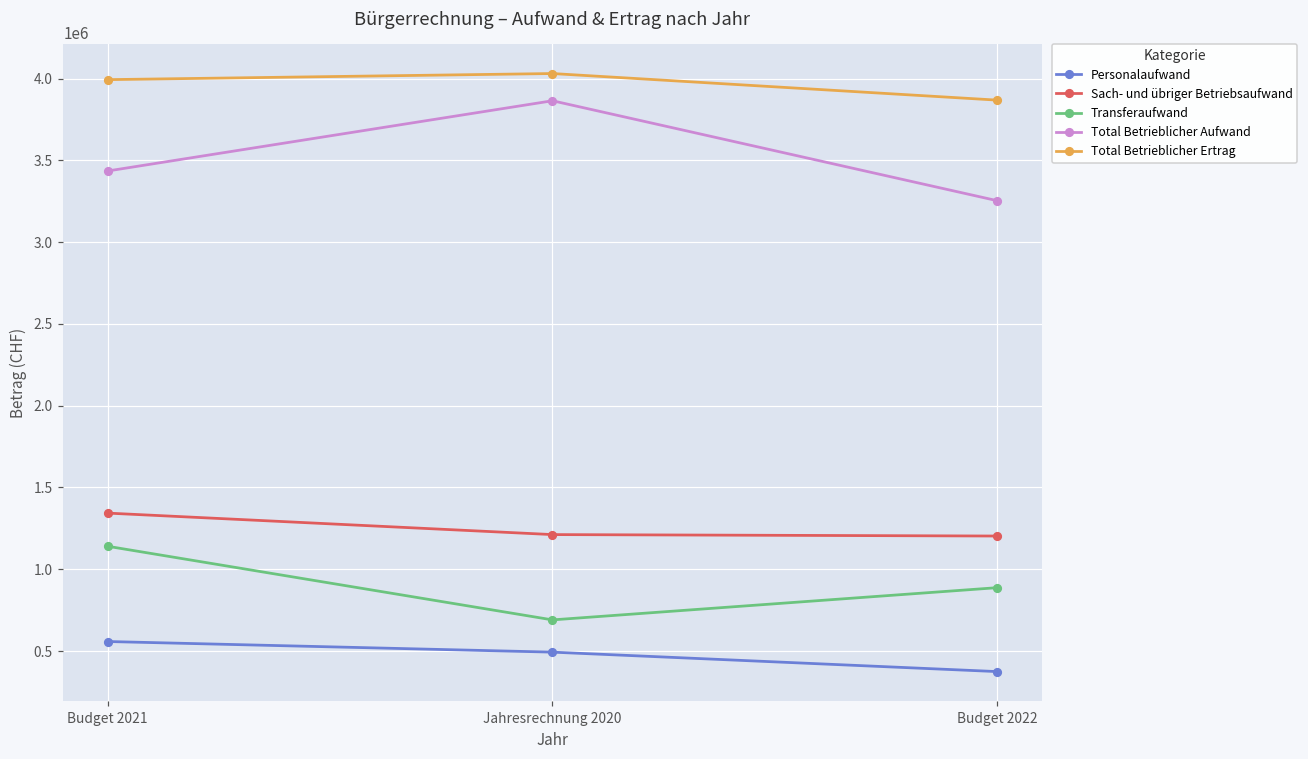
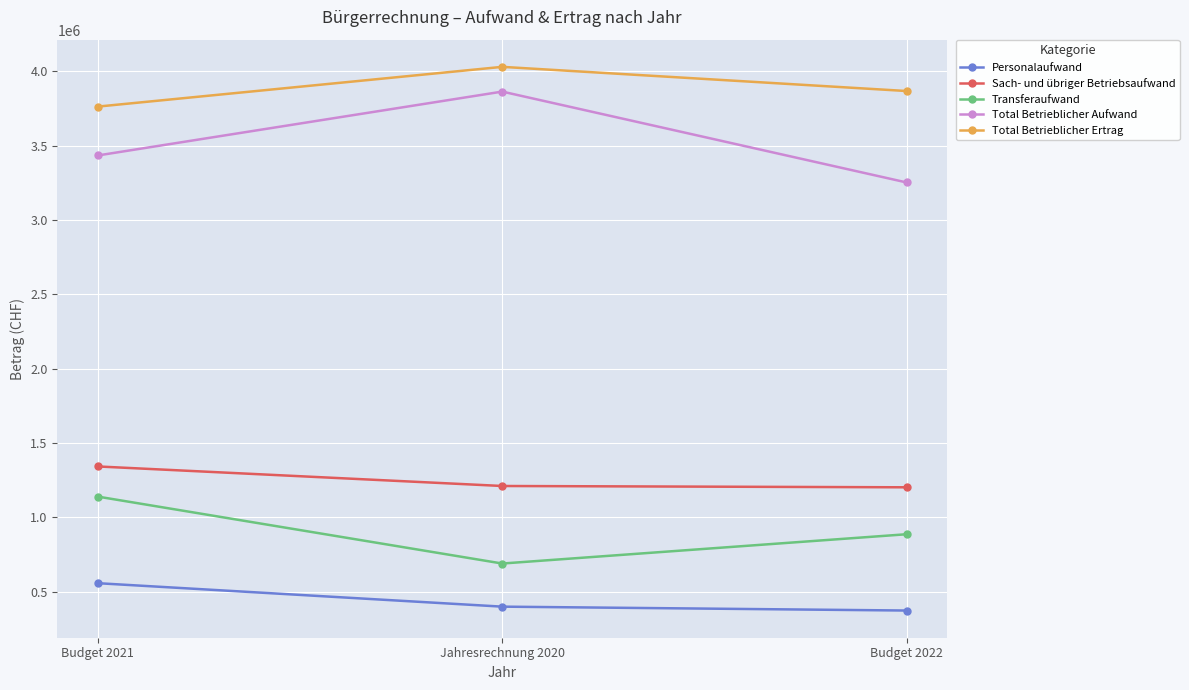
  {
    "Personalaufwand": {
      "Budget 2021": 560000,
-     "Jahresrechnung 2020": 490000,
+     "Jahresrechnung 2020": 400000,
      "Budget 2022": 370000
    },
    "Sach- und übriger Betriebsaufwand": {
      "Budget 2021": 1340000,
      "Jahresrechnung 2020": 1210000,
      "Budget 2022": 1200000
    },
    "Transferaufwand": {
      "Budget 2021": 1140000,
      "Jahresrechnung 2020": 690000,
      "Budget 2022": 890000
    },
    "Total Betrieblicher Aufwand": {
      "Budget 2021": 3440000,
      "Jahresrechnung 2020": 3860000,
      "Budget 2022": 3250000
    },
    "Total Betrieblicher Ertrag": {
-     "Budget 2021": 3990000,
+     "Budget 2021": 3760000,
      "Jahresrechnung 2020": 4030000,
      "Budget 2022": 3870000
    }
  }
